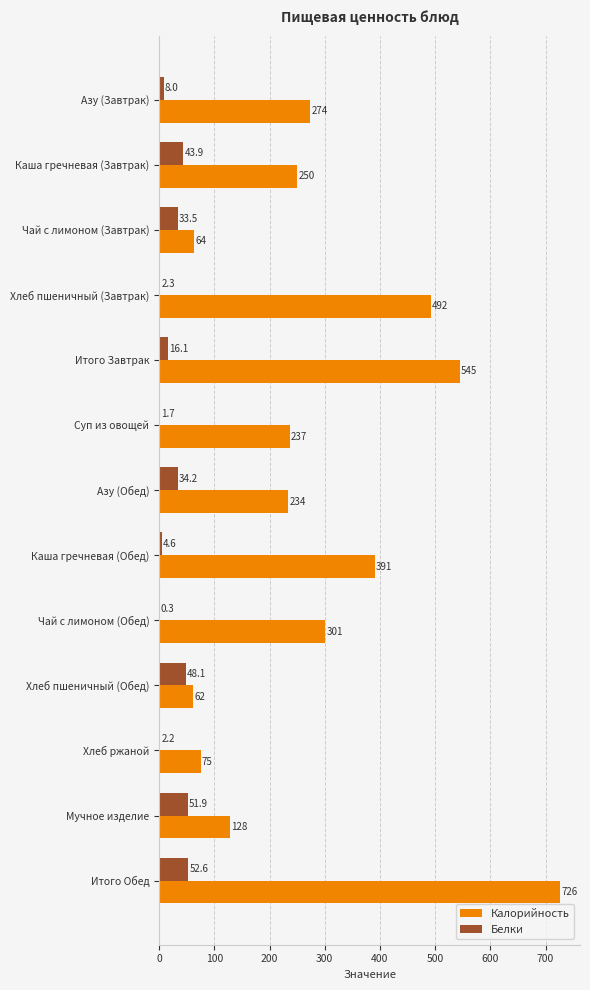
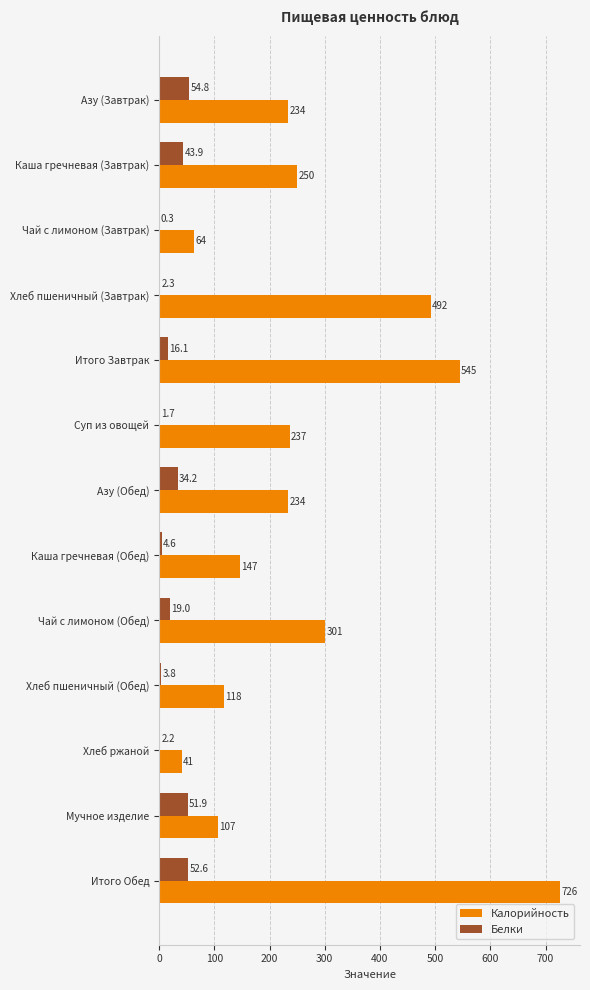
  {
    "Калорийность": {
-     "Азу (Завтрак)": 274,
+     "Азу (Завтрак)": 234,
      "Каша гречневая (Завтрак)": 250,
      "Чай с лимоном (Завтрак)": 64,
      "Хлеб пшеничный (Завтрак)": 492,
      "Итого Завтрак": 545,
      "Суп из овощей": 237,
      "Азу (Обед)": 234,
-     "Каша гречневая (Обед)": 391,
+     "Каша гречневая (Обед)": 147,
      "Чай с лимоном (Обед)": 301,
-     "Хлеб пшеничный (Обед)": 62,
-     "Хлеб ржаной": 75,
-     "Мучное изделие": 128,
+     "Хлеб пшеничный (Обед)": 118,
+     "Хлеб ржаной": 41,
+     "Мучное изделие": 107,
      "Итого Обед": 726
    },
    "Белки": {
-     "Азу (Завтрак)": 8.0,
+     "Азу (Завтрак)": 54.8,
      "Каша гречневая (Завтрак)": 43.9,
-     "Чай с лимоном (Завтрак)": 33.5,
+     "Чай с лимоном (Завтрак)": 0.3,
      "Хлеб пшеничный (Завтрак)": 2.3,
      "Итого Завтрак": 16.1,
      "Суп из овощей": 1.7,
      "Азу (Обед)": 34.2,
      "Каша гречневая (Обед)": 4.6,
-     "Чай с лимоном (Обед)": 0.3,
-     "Хлеб пшеничный (Обед)": 48.1,
+     "Чай с лимоном (Обед)": 19.0,
+     "Хлеб пшеничный (Обед)": 3.8,
      "Хлеб ржаной": 2.2,
      "Мучное изделие": 51.9,
      "Итого Обед": 52.6
    }
  }
